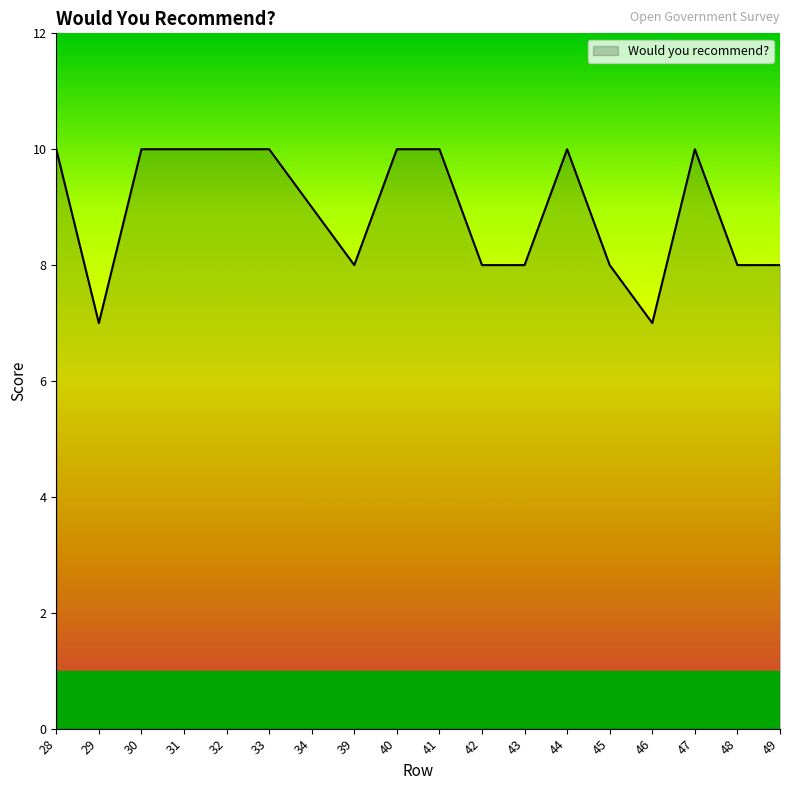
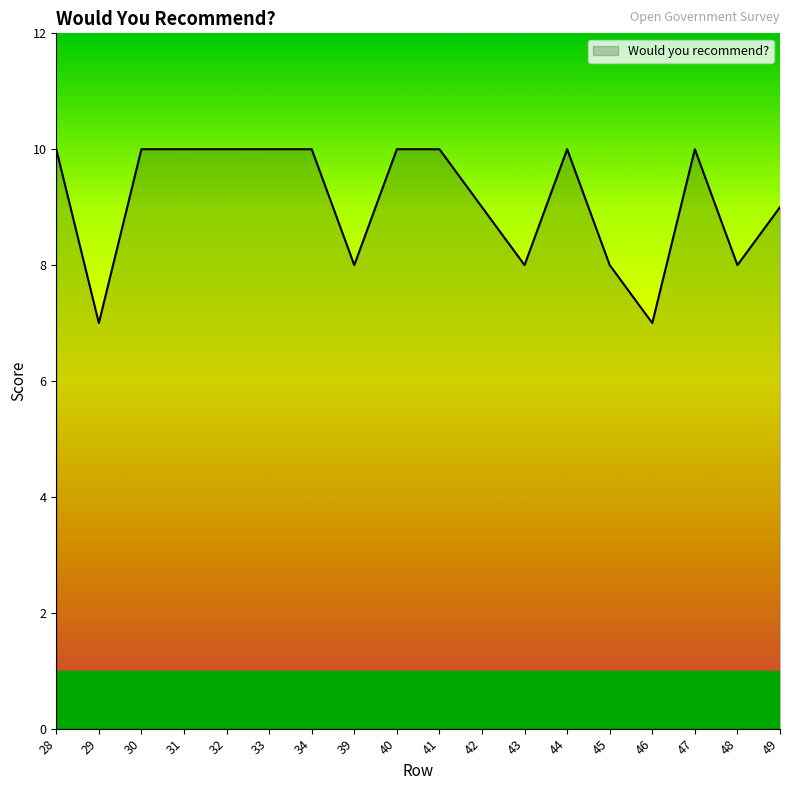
  {
    "28": 10,
    "29": 7,
    "30": 10,
    "31": 10,
    "32": 10,
    "33": 10,
-   "34": 9,
+   "34": 10,
    "39": 8,
    "40": 10,
    "41": 10,
-   "42": 8,
+   "42": 9,
    "43": 8,
    "44": 10,
    "45": 8,
    "46": 7,
    "47": 10,
    "48": 8,
-   "49": 8
+   "49": 9
  }
